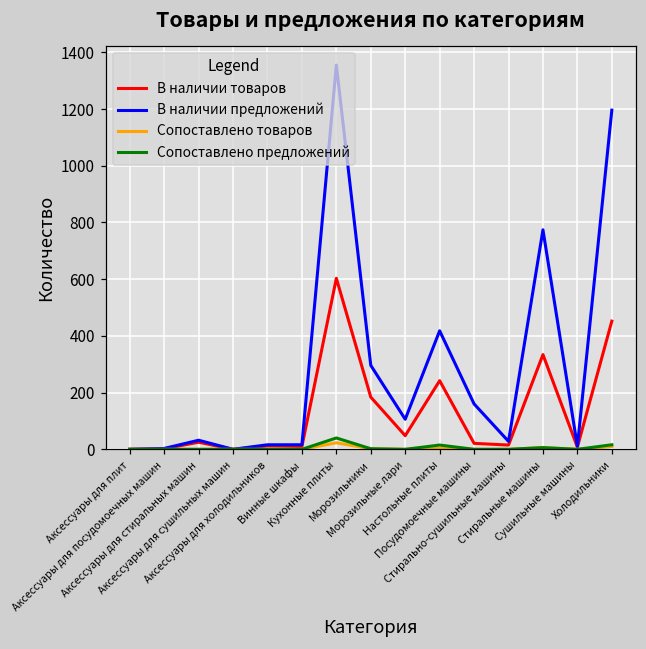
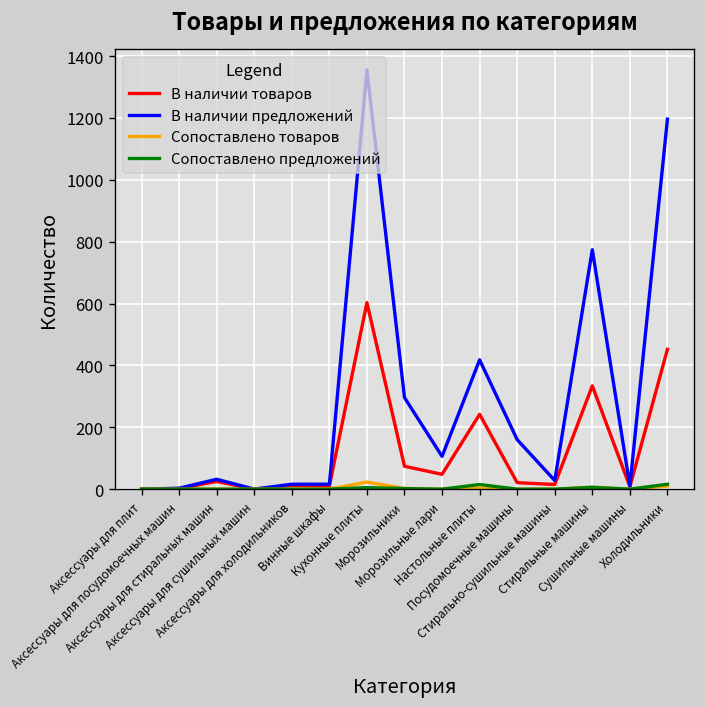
  {
    "В наличии товаров": {
      "Кухонные плиты": 600,
-     "Морозильники": 180,
+     "Морозильники": 70,
      "Морозильные лари": 50,
      "Настольные плиты": 240,
      "Посудомоечные машины": 20,
      "Стирально-сушильные машины": 20,
      "Стиральные машины": 330,
      "Холодильники": 450
    },
    "В наличии предложений": {
      "Морозильники": 300,
      "Морозильные лари": 110,
      "Настольные плиты": 420,
      "Посудомоечные машины": 160,
      "Стирально-сушильные машины": 30,
      "Стиральные машины": 770,
      "Холодильники": 1200
    },
    "Сопоставлено товаров": {
      "Кухонные плиты": 20,
      "Настольные плиты": 0
    },
    "Сопоставлено предложений": {
-     "Кухонные плиты": 40,
+     "Кухонные плиты": 10,
      "Настольные плиты": 20
    }
  }
